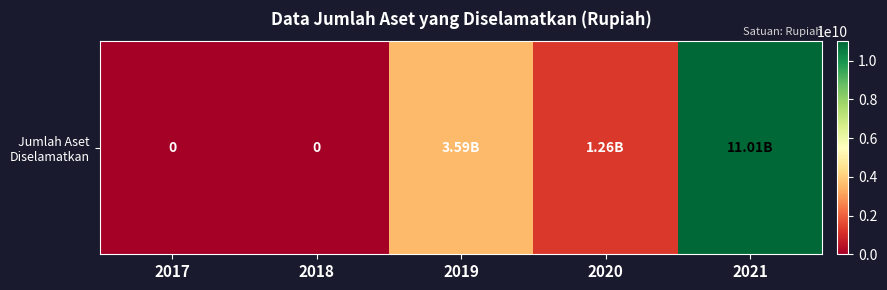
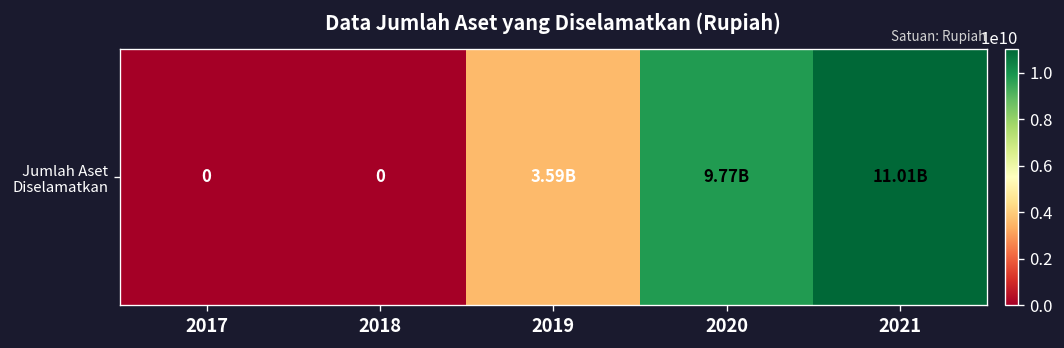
  {
    "Jumlah Aset Diselamatkan": {
      "2017": "0",
      "2018": "0",
      "2019": "3.59B",
-     "2020": "1.26B",
+     "2020": "9.77B",
      "2021": "11.01B"
    }
  }
